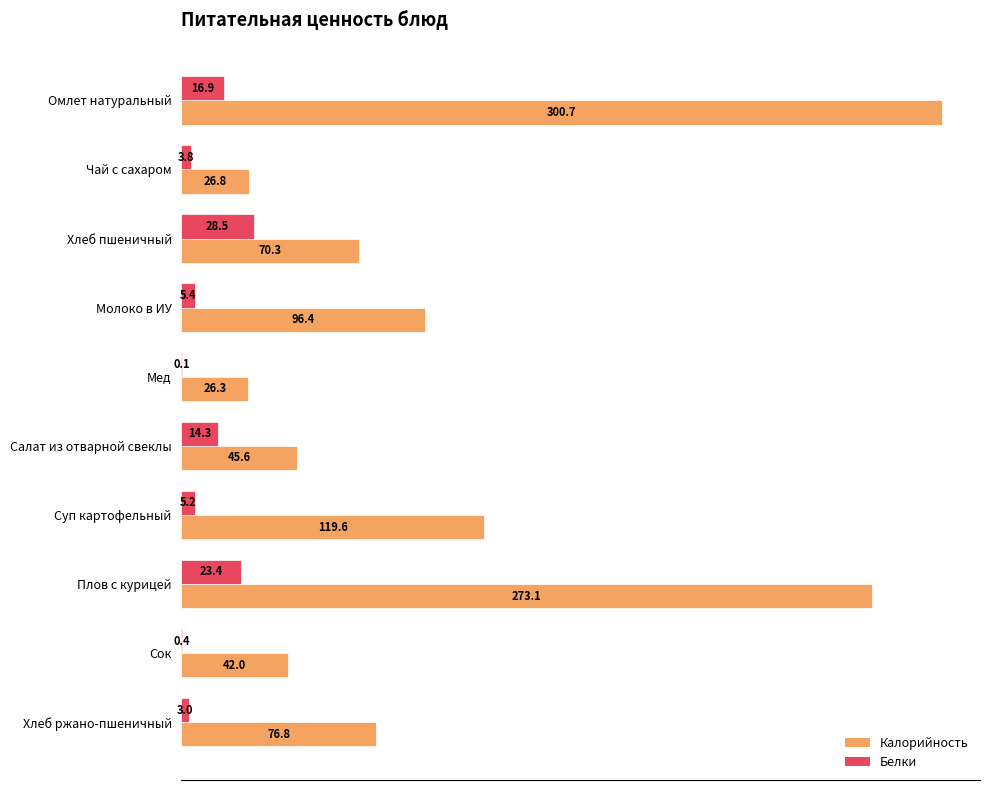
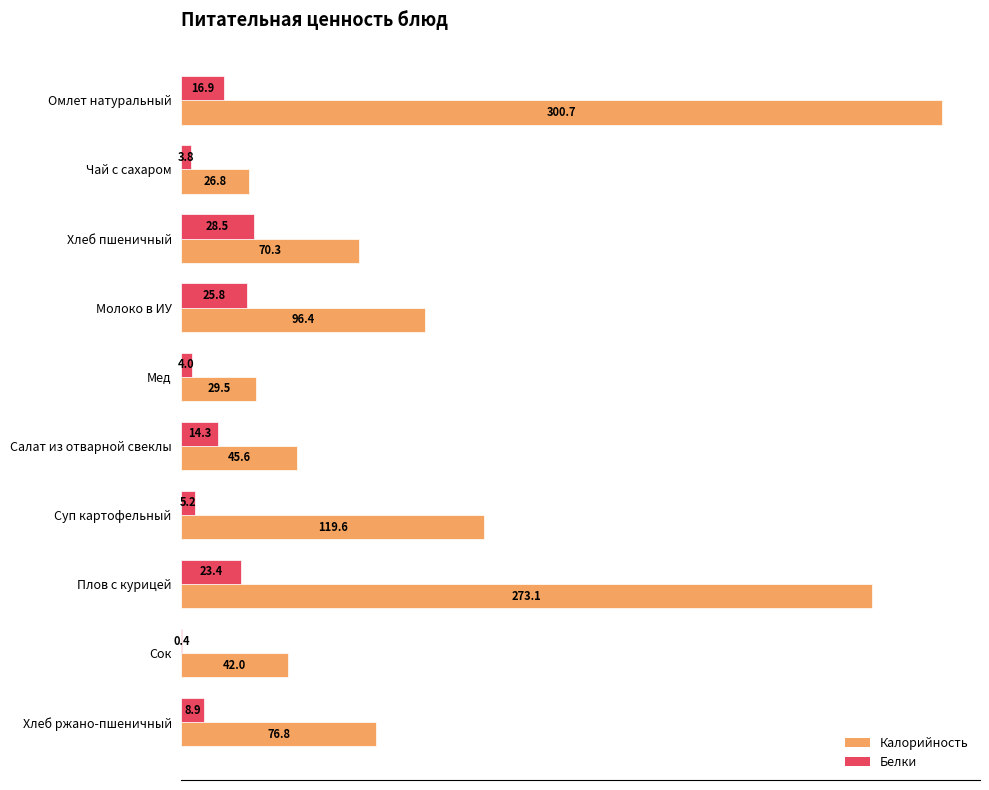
  {
    "Калорийность": {
      "Омлет натуральный": 300.7,
      "Чай с сахаром": 26.8,
      "Хлеб пшеничный": 70.3,
      "Молоко в ИУ": 96.4,
-     "Мед": 26.3,
+     "Мед": 29.5,
      "Салат из отварной свеклы": 45.6,
      "Суп картофельный": 119.6,
      "Плов с курицей": 273.1,
      "Сок": 42.0,
      "Хлеб ржано-пшеничный": 76.8
    },
    "Белки": {
      "Омлет натуральный": 16.9,
      "Чай с сахаром": 3.8,
      "Хлеб пшеничный": 28.5,
-     "Молоко в ИУ": 5.4,
-     "Мед": 0.1,
+     "Молоко в ИУ": 25.8,
+     "Мед": 4.0,
      "Салат из отварной свеклы": 14.3,
      "Суп картофельный": 5.2,
      "Плов с курицей": 23.4,
      "Сок": 0.4,
-     "Хлеб ржано-пшеничный": 3.0
+     "Хлеб ржано-пшеничный": 8.9
    }
  }
